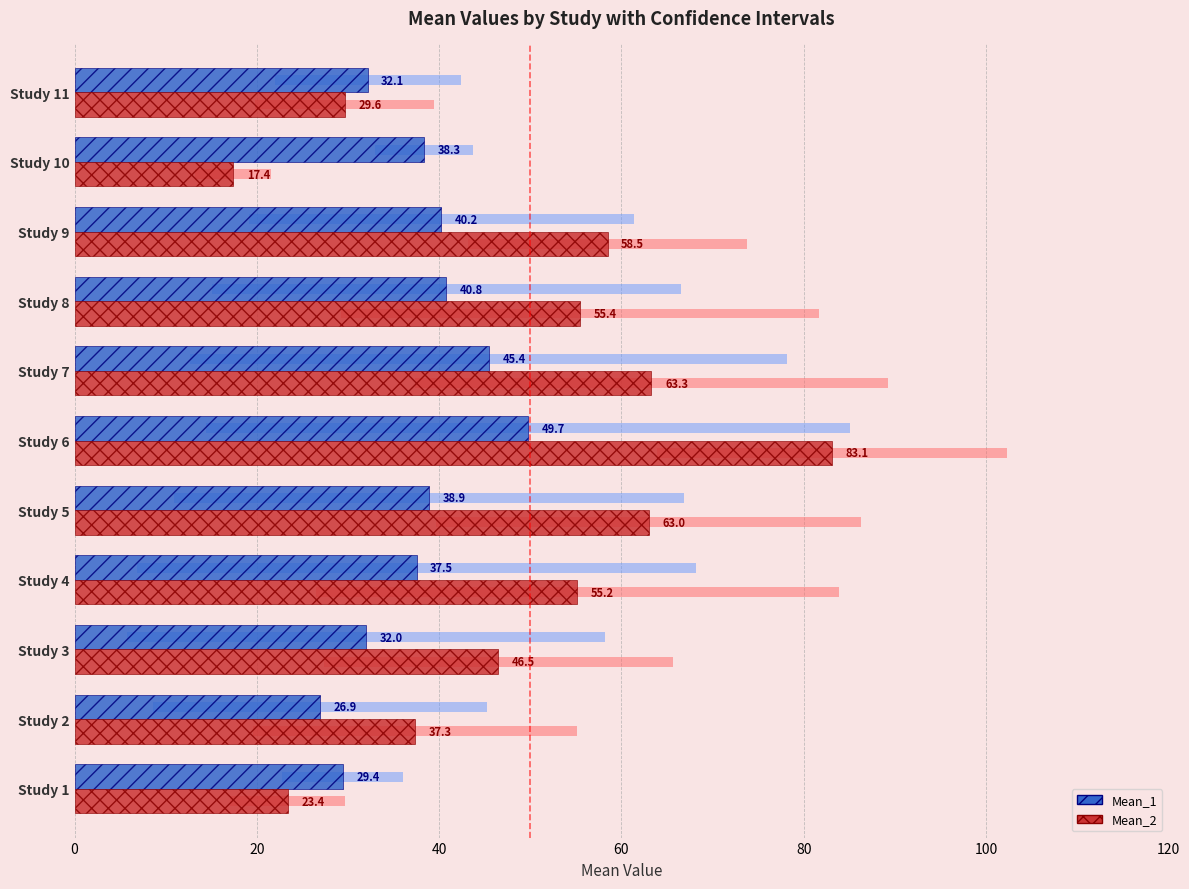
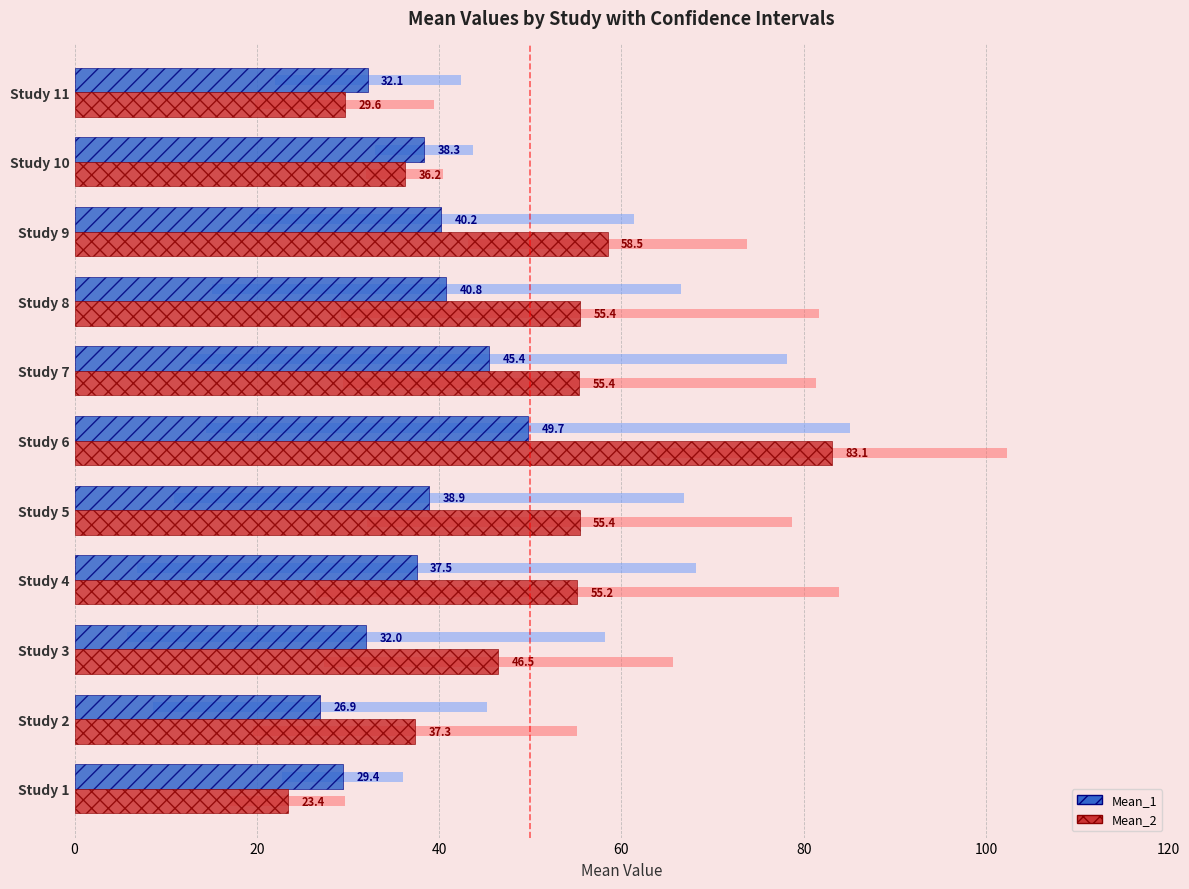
  {
    "Mean_2": {
-     "Study 10": 17.4,
-     "Study 7": 63.3,
-     "Study 5": 63.0
+     "Study 10": 36.2,
+     "Study 7": 55.4,
+     "Study 5": 55.4
    }
  }
